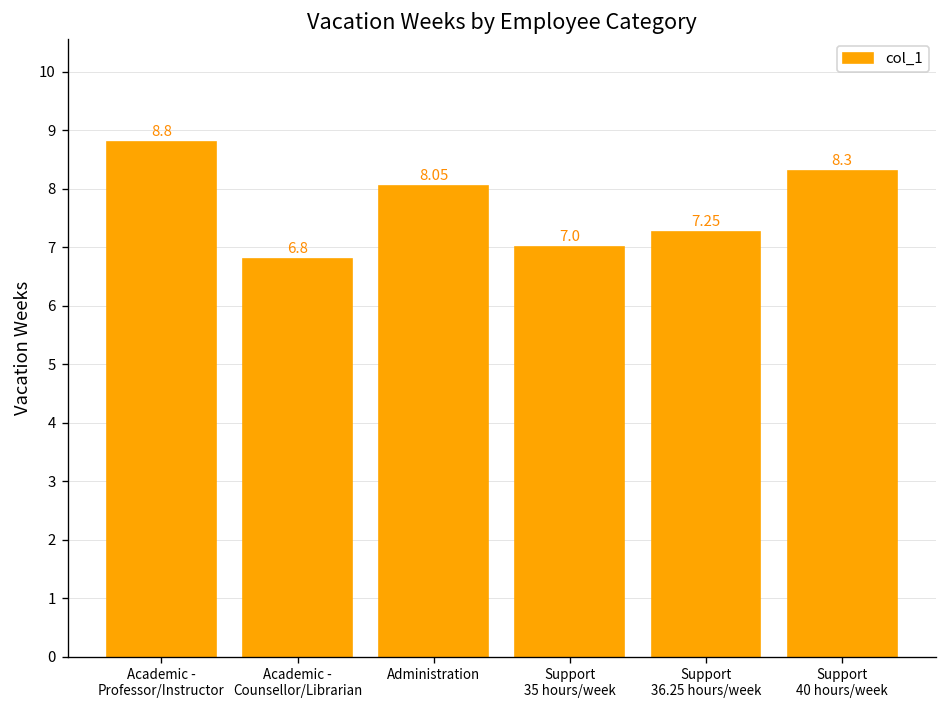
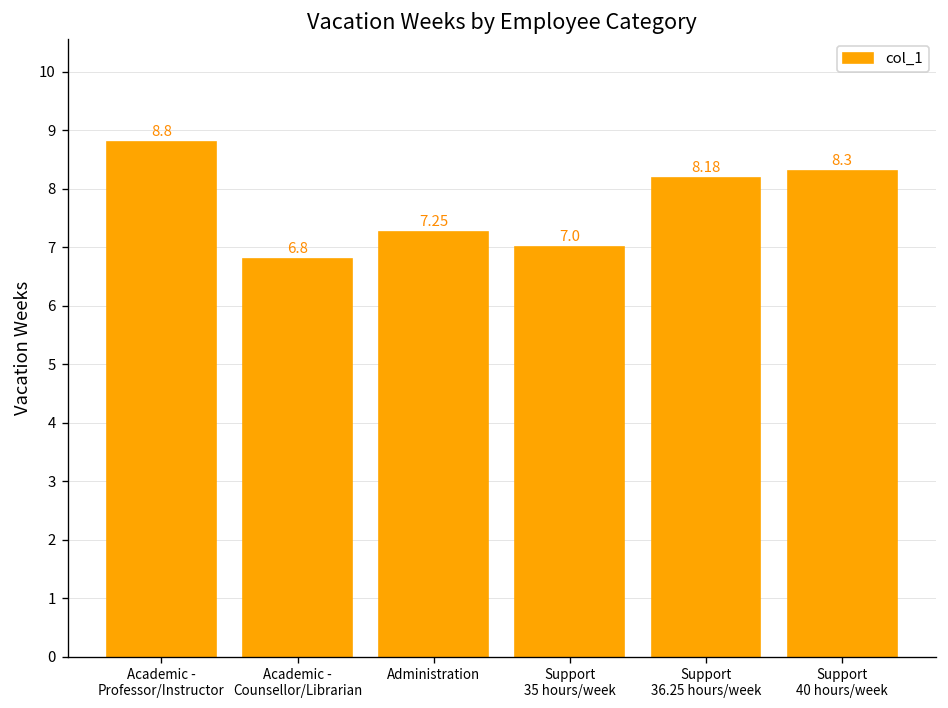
  {
    "Academic - Professor/Instructor": 8.8,
    "Academic - Counsellor/Librarian": 6.8,
-   "Administration": 8.05,
+   "Administration": 7.25,
    "Support 35 hours/week": 7.0,
-   "Support 36.25 hours/week": 7.25,
+   "Support 36.25 hours/week": 8.18,
    "Support 40 hours/week": 8.3
  }
